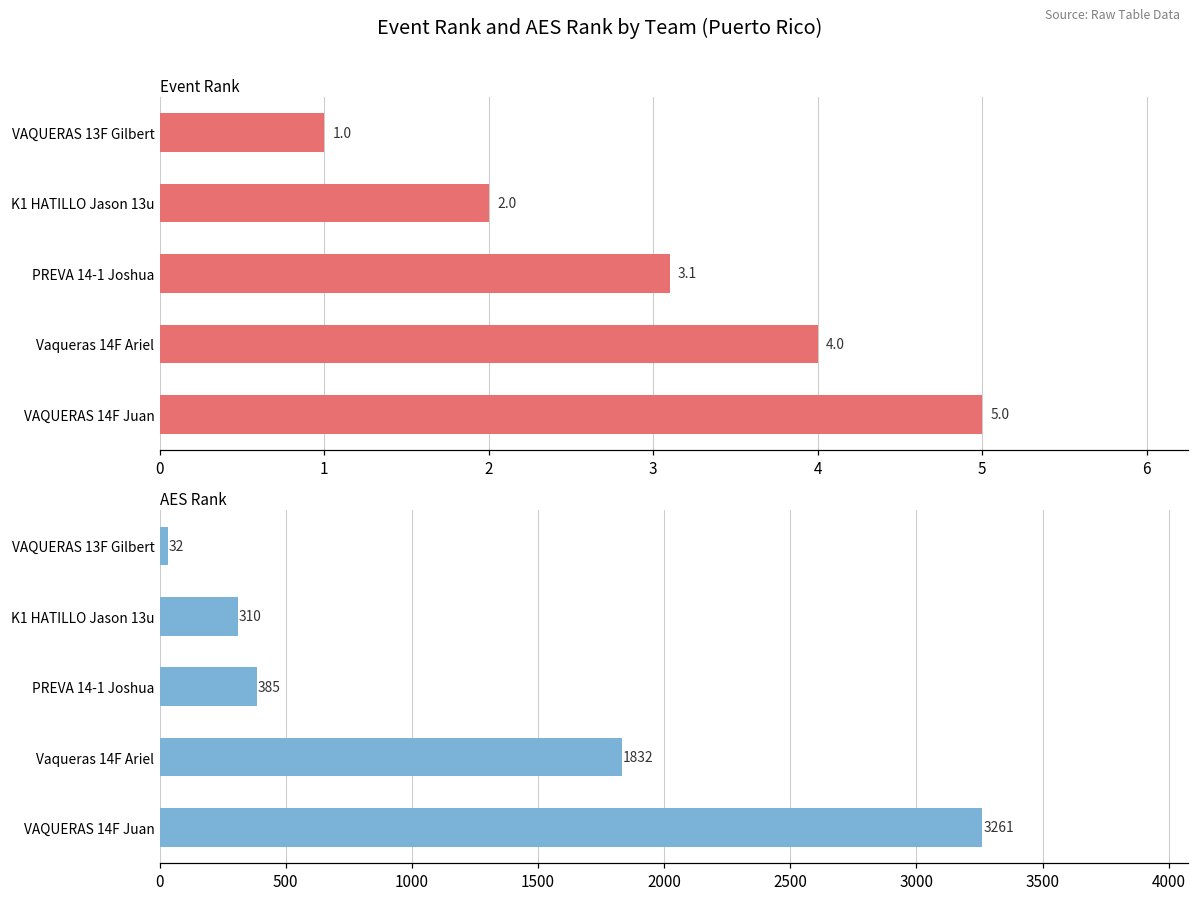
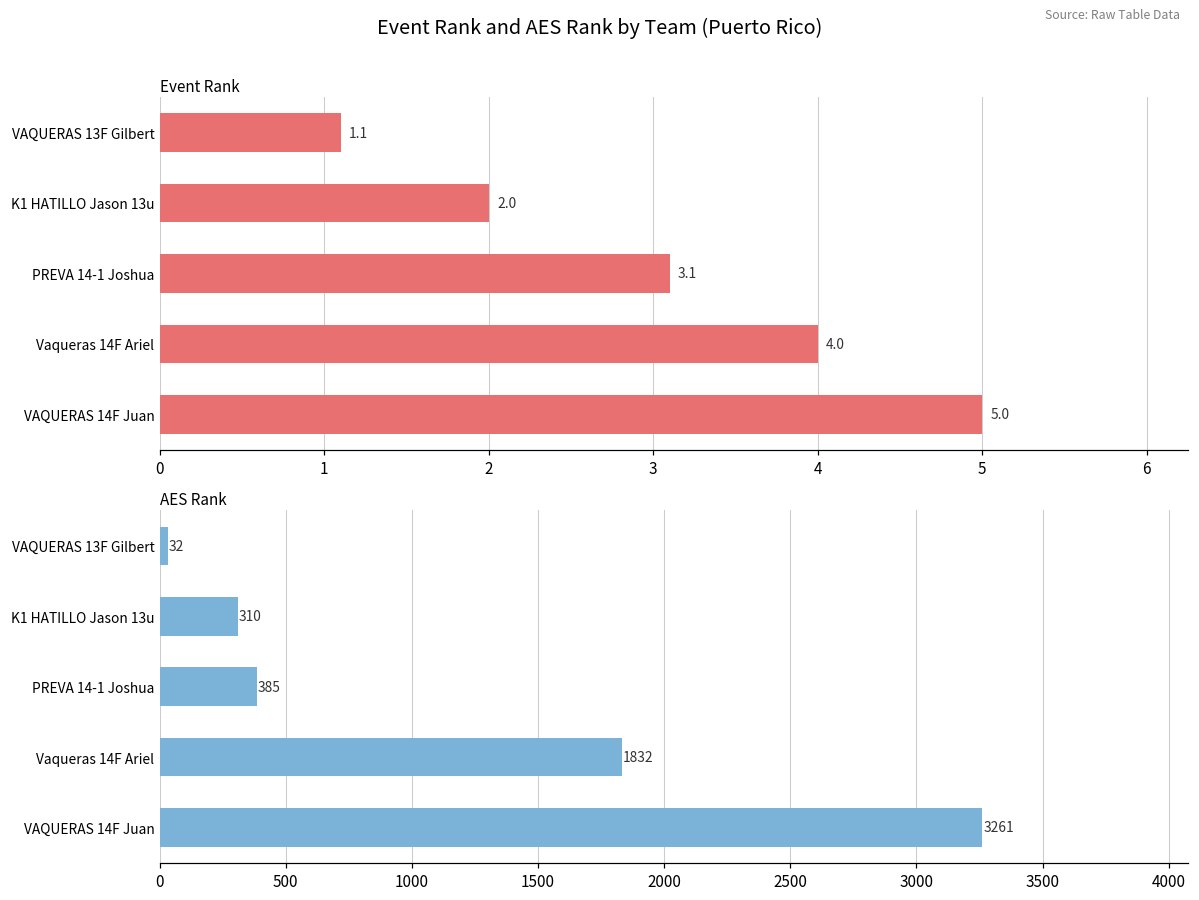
  {
    "Event Rank": {
-     "VAQUERAS 13F Gilbert": 1.0,
+     "VAQUERAS 13F Gilbert": 1.1,
      "K1 HATILLO Jason 13u": 2.0,
      "PREVA 14-1 Joshua": 3.1,
      "Vaqueras 14F Ariel": 4.0,
      "VAQUERAS 14F Juan": 5.0
    },
    "AES Rank": {
      "VAQUERAS 13F Gilbert": 32,
      "K1 HATILLO Jason 13u": 310,
      "PREVA 14-1 Joshua": 385,
      "Vaqueras 14F Ariel": 1832,
      "VAQUERAS 14F Juan": 3261
    }
  }
